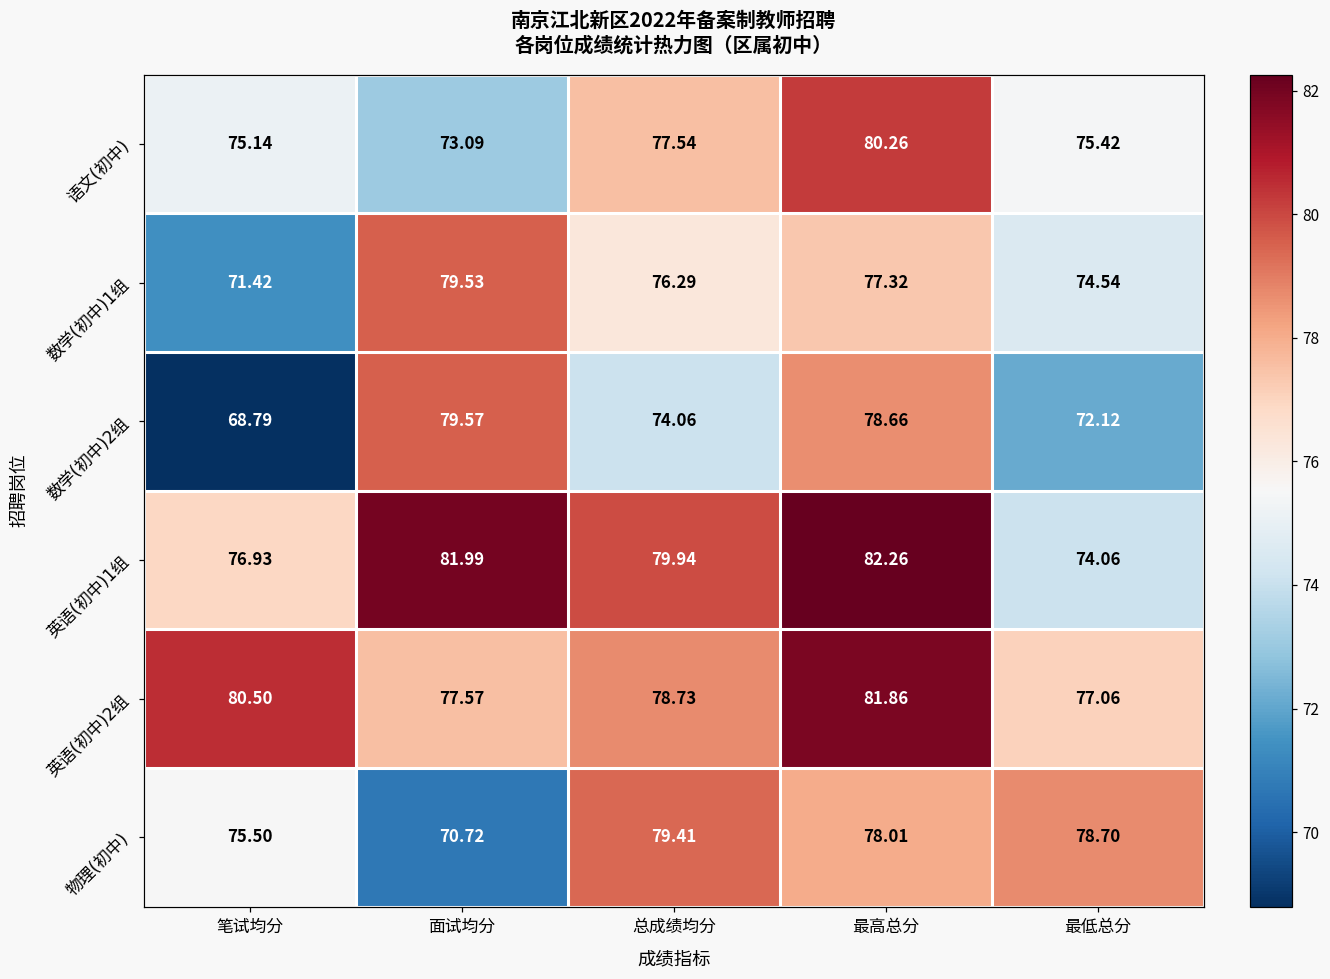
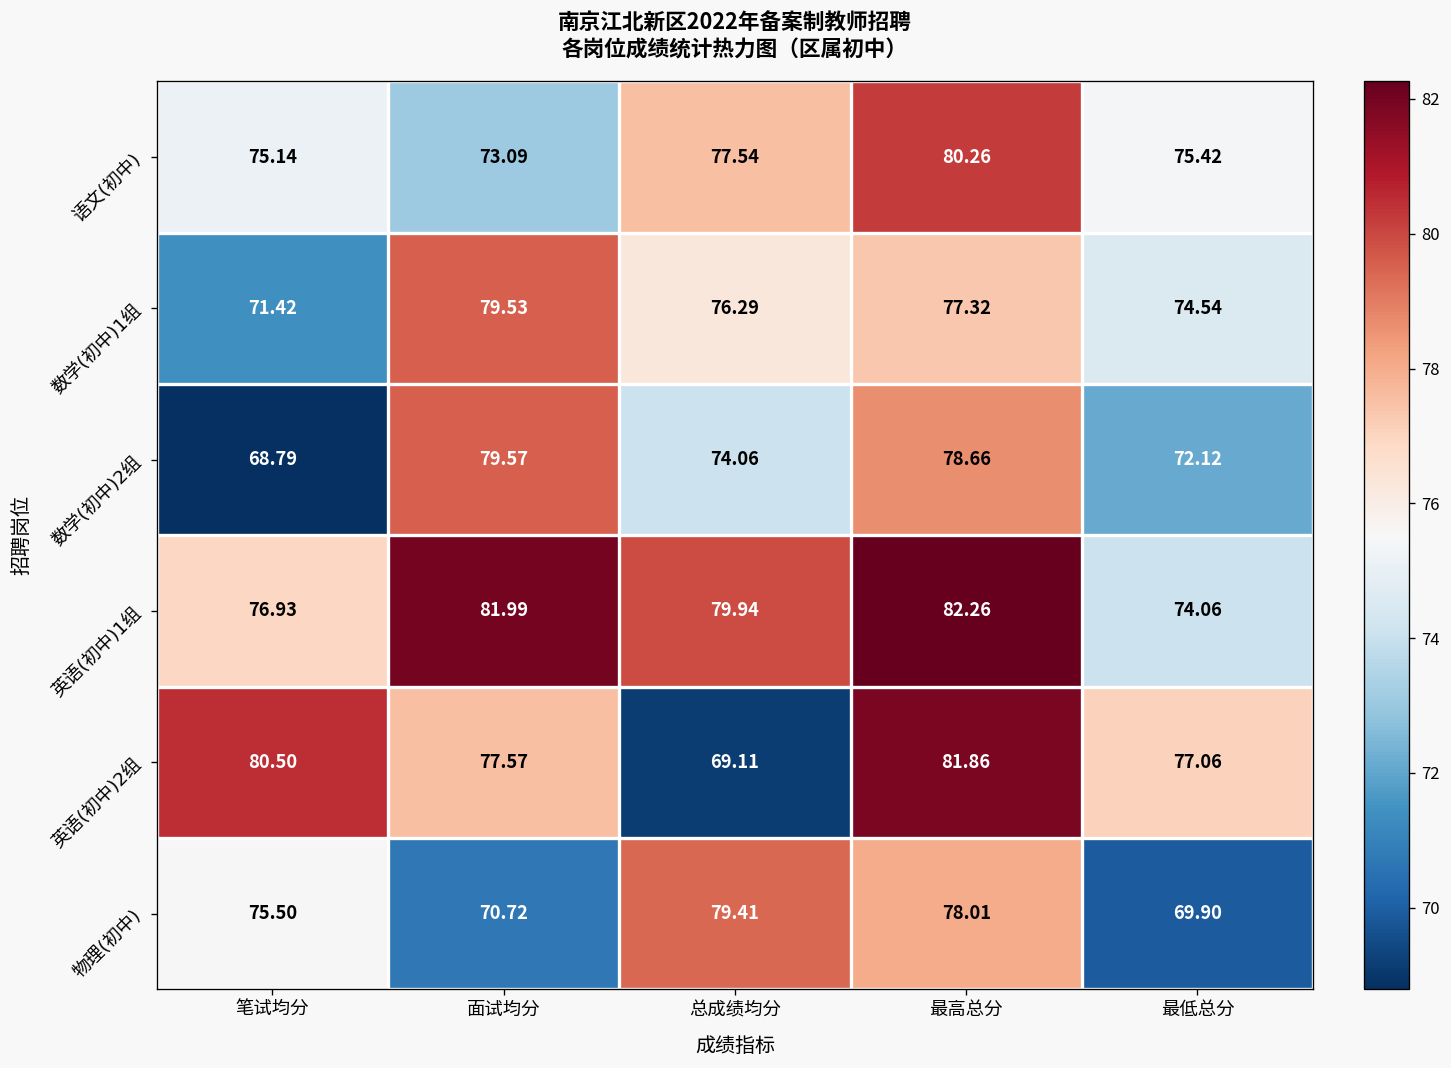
  {
    "语文(初中)": {
      "笔试均分": 75.14,
      "面试均分": 73.09,
      "总成绩均分": 77.54,
      "最高总分": 80.26,
      "最低总分": 75.42
    },
    "数学(初中)1组": {
      "笔试均分": 71.42,
      "面试均分": 79.53,
      "总成绩均分": 76.29,
      "最高总分": 77.32,
      "最低总分": 74.54
    },
    "数学(初中)2组": {
      "笔试均分": 68.79,
      "面试均分": 79.57,
      "总成绩均分": 74.06,
      "最高总分": 78.66,
      "最低总分": 72.12
    },
    "英语(初中)1组": {
      "笔试均分": 76.93,
      "面试均分": 81.99,
      "总成绩均分": 79.94,
      "最高总分": 82.26,
      "最低总分": 74.06
    },
    "英语(初中)2组": {
      "笔试均分": 80.50,
      "面试均分": 77.57,
-     "总成绩均分": 78.73,
+     "总成绩均分": 69.11,
      "最高总分": 81.86,
      "最低总分": 77.06
    },
    "物理(初中)": {
      "笔试均分": 75.50,
      "面试均分": 70.72,
      "总成绩均分": 79.41,
      "最高总分": 78.01,
-     "最低总分": 78.70
+     "最低总分": 69.90
    }
  }
